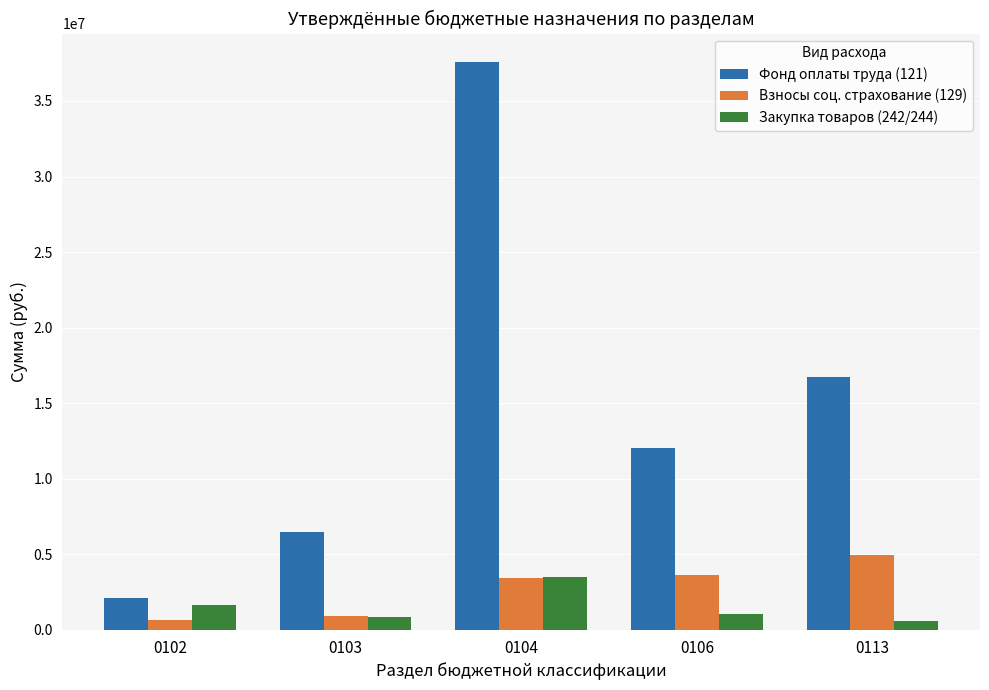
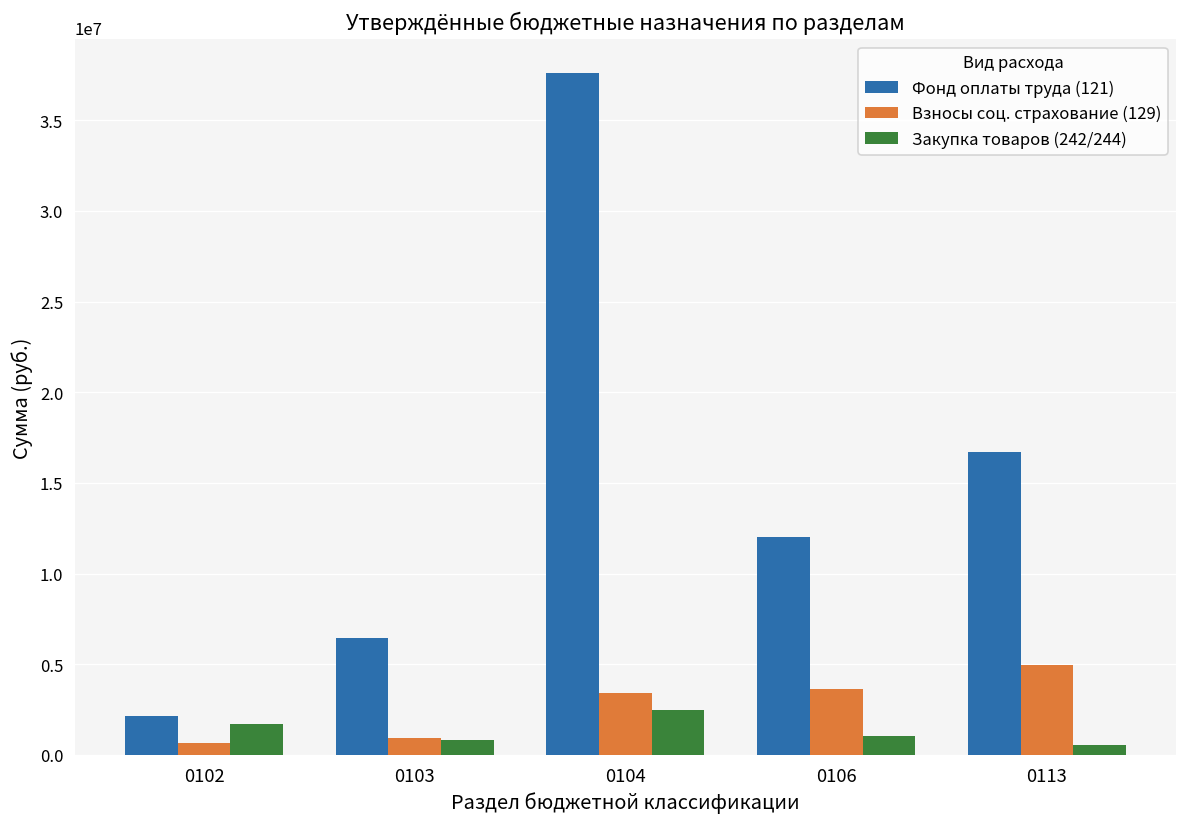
  {
    "Фонд оплаты труда (121)": {
      "0102": 2100000,
      "0103": 6500000,
      "0104": 37600000,
      "0106": 12000000,
      "0113": 16700000
    },
    "Взносы соц. страхование (129)": {
      "0102": 600000,
      "0103": 1000000,
      "0104": 3400000,
      "0106": 3600000,
      "0113": 5000000
    },
    "Закупка товаров (242/244)": {
      "0102": 1700000,
      "0103": 800000,
-     "0104": 3500000,
+     "0104": 2500000,
      "0106": 1000000,
      "0113": 600000
    }
  }
